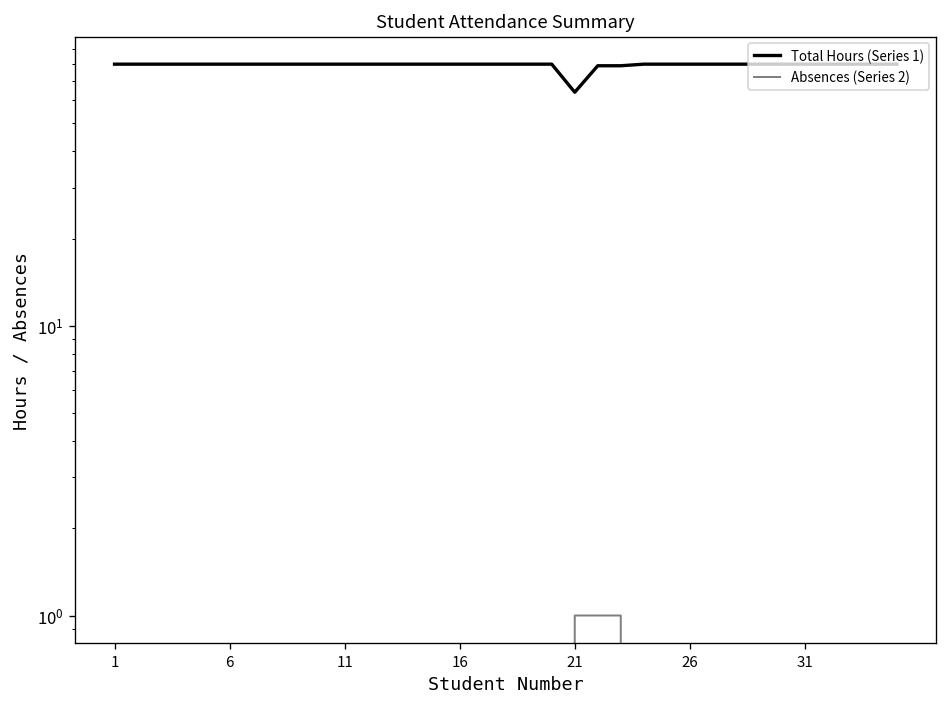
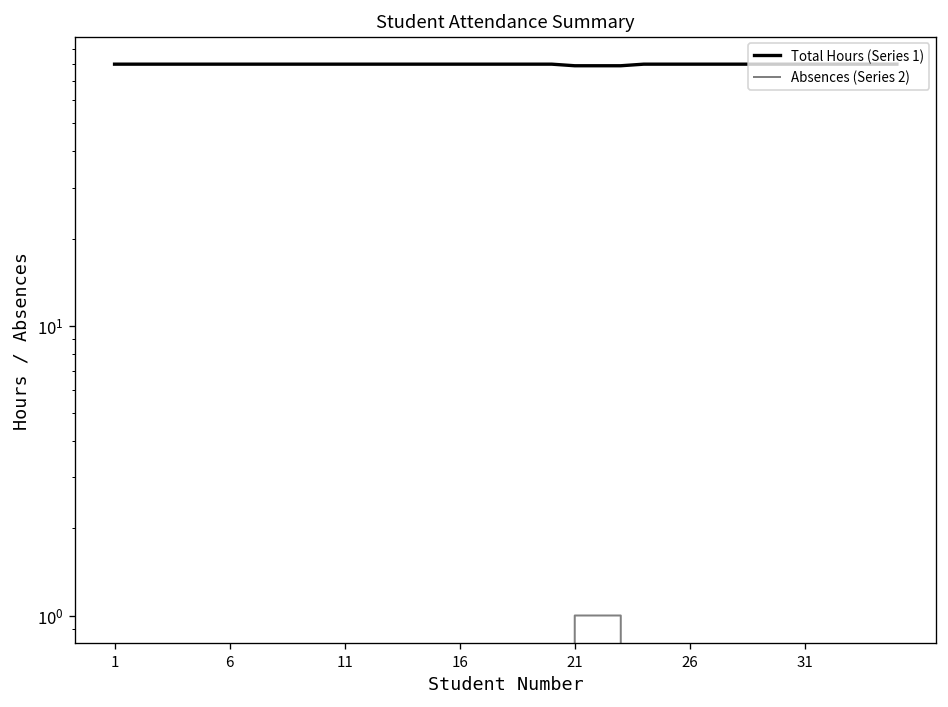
  {
    "Total Hours (Series 1)": {
      "1": 80,
      "6": 80,
      "11": 80,
      "16": 80,
-     "21": 64,
+     "21": 79,
      "26": 80
    },
    "Absences (Series 2)": {
      "21": 1
    }
  }
